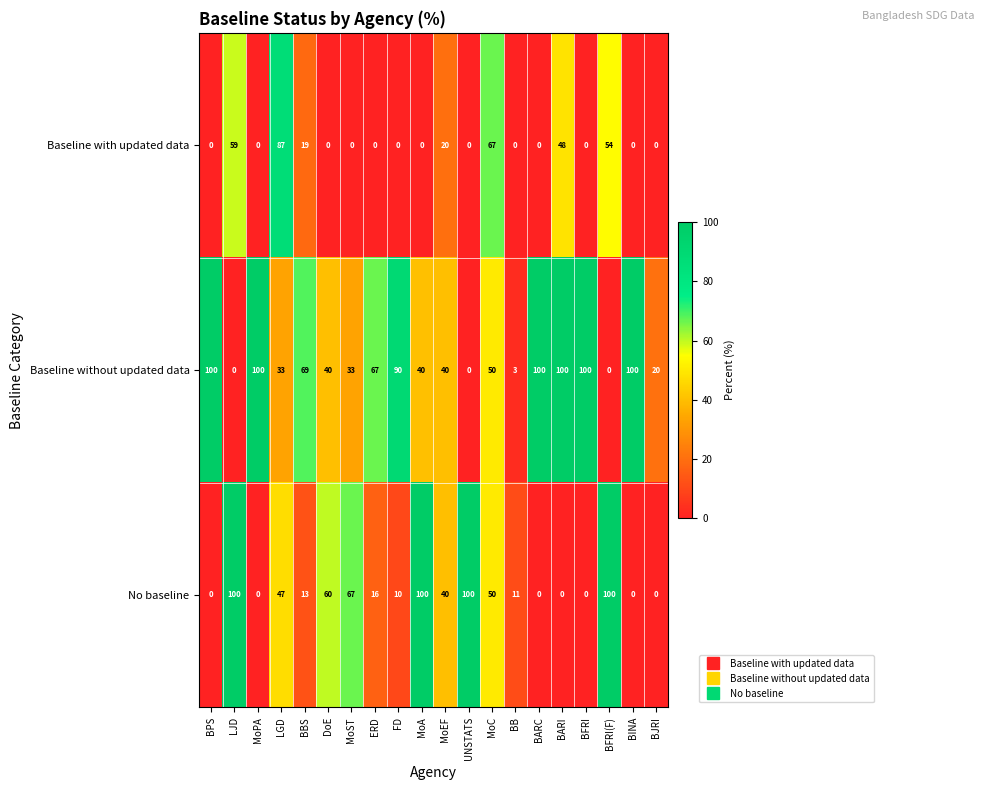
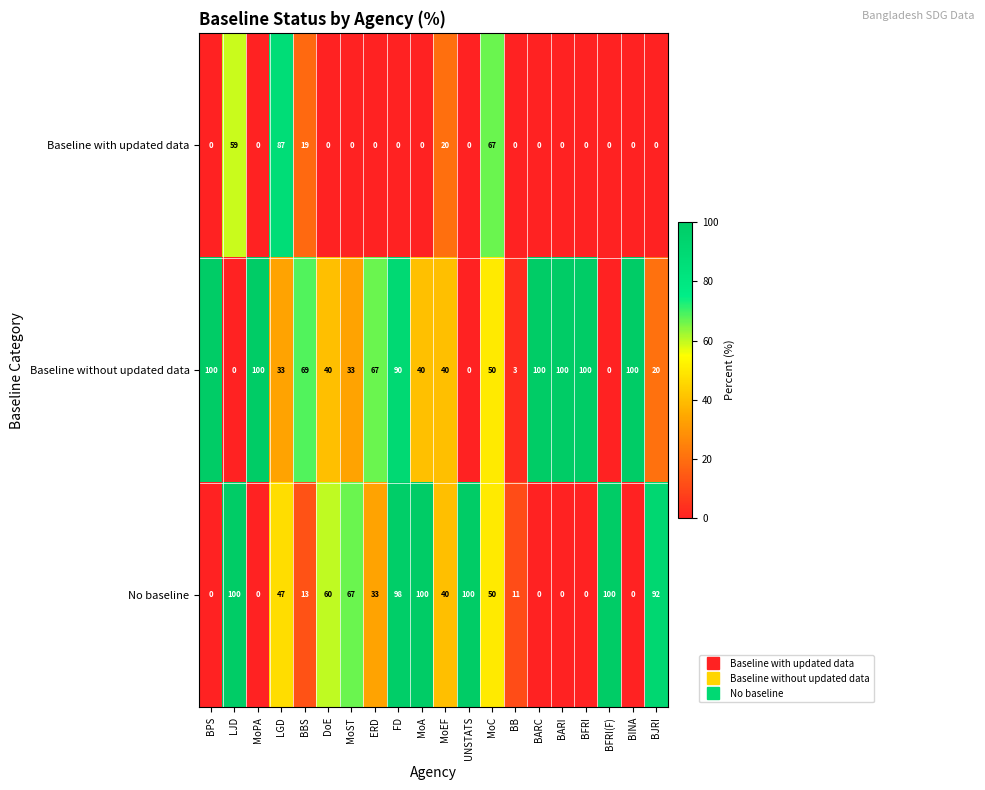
  {
    "Baseline with updated data": {
      "BPS": 0,
      "LJD": 59,
      "MoPA": 0,
      "LGD": 87,
      "BBS": 19,
      "DoE": 0,
      "MoST": 0,
      "ERD": 0,
      "FD": 0,
      "MoA": 0,
      "MoEF": 20,
      "UNSTATS": 0,
      "MoC": 67,
      "BB": 0,
      "BARC": 0,
-     "BARI": 48,
+     "BARI": 0,
      "BFRI": 0,
-     "BFRI(F)": 54,
+     "BFRI(F)": 0,
      "BINA": 0,
      "BJRI": 0
    },
    "Baseline without updated data": {
      "BPS": 100,
      "LJD": 0,
      "MoPA": 100,
      "LGD": 33,
      "BBS": 69,
      "DoE": 40,
      "MoST": 33,
      "ERD": 67,
      "FD": 90,
      "MoA": 40,
      "MoEF": 40,
      "UNSTATS": 0,
      "MoC": 50,
      "BB": 3,
      "BARC": 100,
      "BARI": 100,
      "BFRI": 100,
      "BFRI(F)": 0,
      "BINA": 100,
      "BJRI": 20
    },
    "No baseline": {
      "BPS": 0,
      "LJD": 100,
      "MoPA": 0,
      "LGD": 47,
      "BBS": 13,
      "DoE": 60,
      "MoST": 67,
-     "ERD": 16,
-     "FD": 10,
+     "ERD": 33,
+     "FD": 98,
      "MoA": 100,
      "MoEF": 40,
      "UNSTATS": 100,
      "MoC": 50,
      "BB": 11,
      "BARC": 0,
      "BARI": 0,
      "BFRI": 0,
      "BFRI(F)": 100,
      "BINA": 0,
-     "BJRI": 0
+     "BJRI": 92
    }
  }
